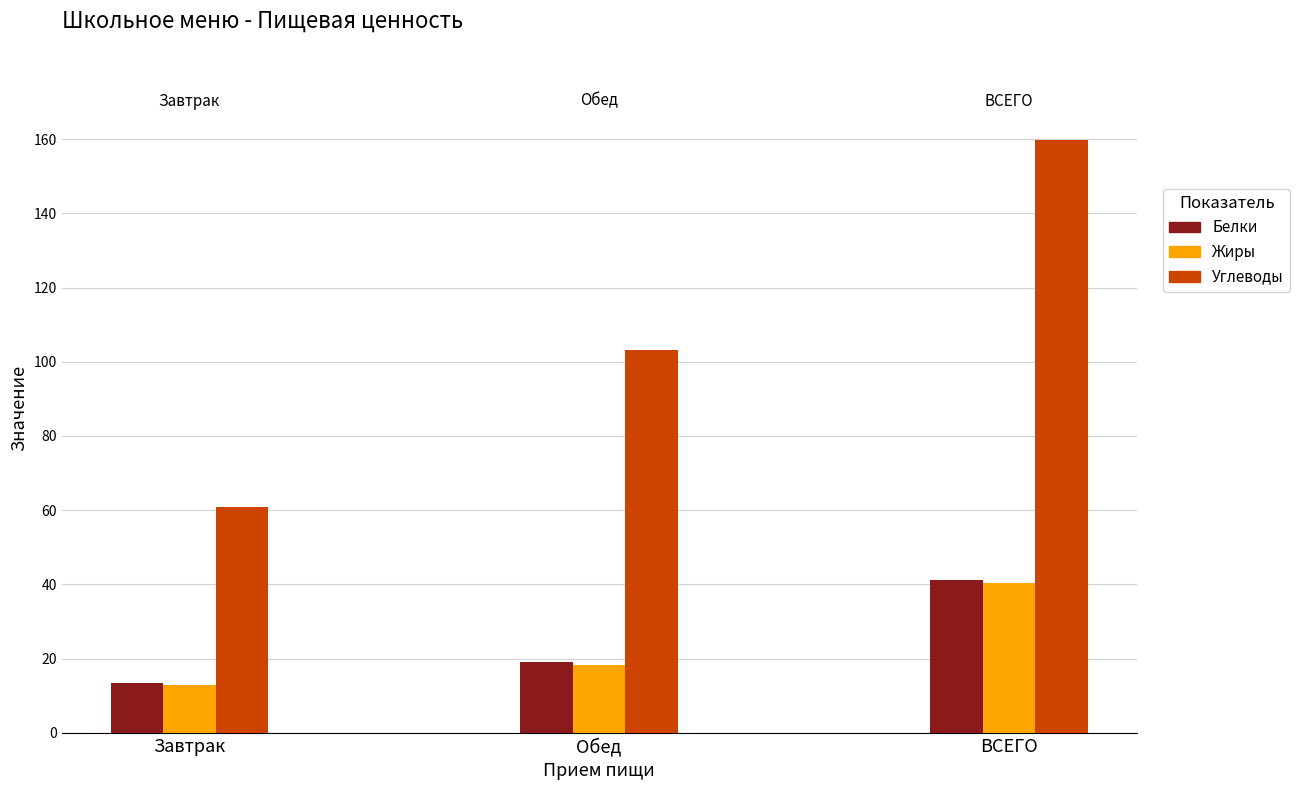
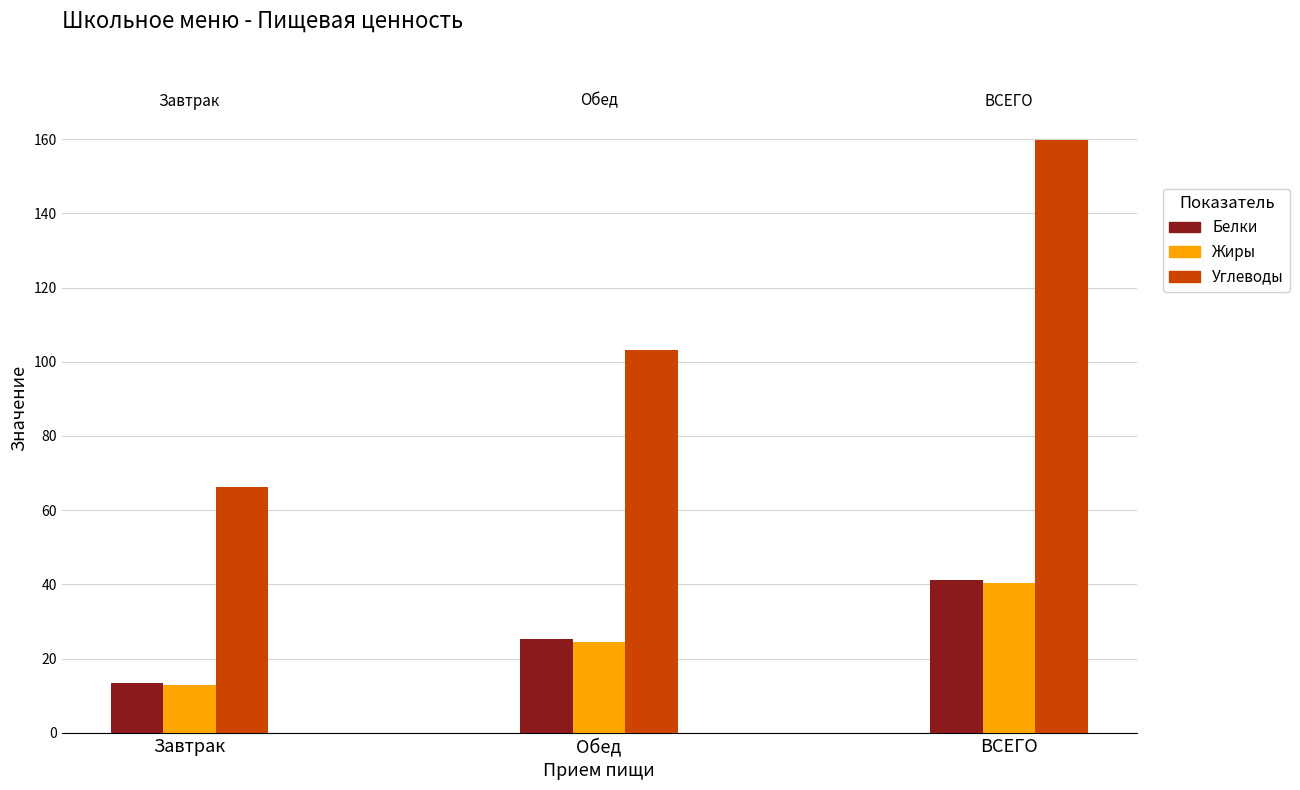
  {
    "Белки": {
      "Завтрак": 13,
-     "Обед": 19,
+     "Обед": 25,
      "ВСЕГО": 41
    },
    "Жиры": {
      "Завтрак": 13,
-     "Обед": 18,
+     "Обед": 25,
      "ВСЕГО": 40
    },
    "Углеводы": {
-     "Завтрак": 61,
+     "Завтрак": 66,
      "Обед": 103,
      "ВСЕГО": 160
    }
  }
